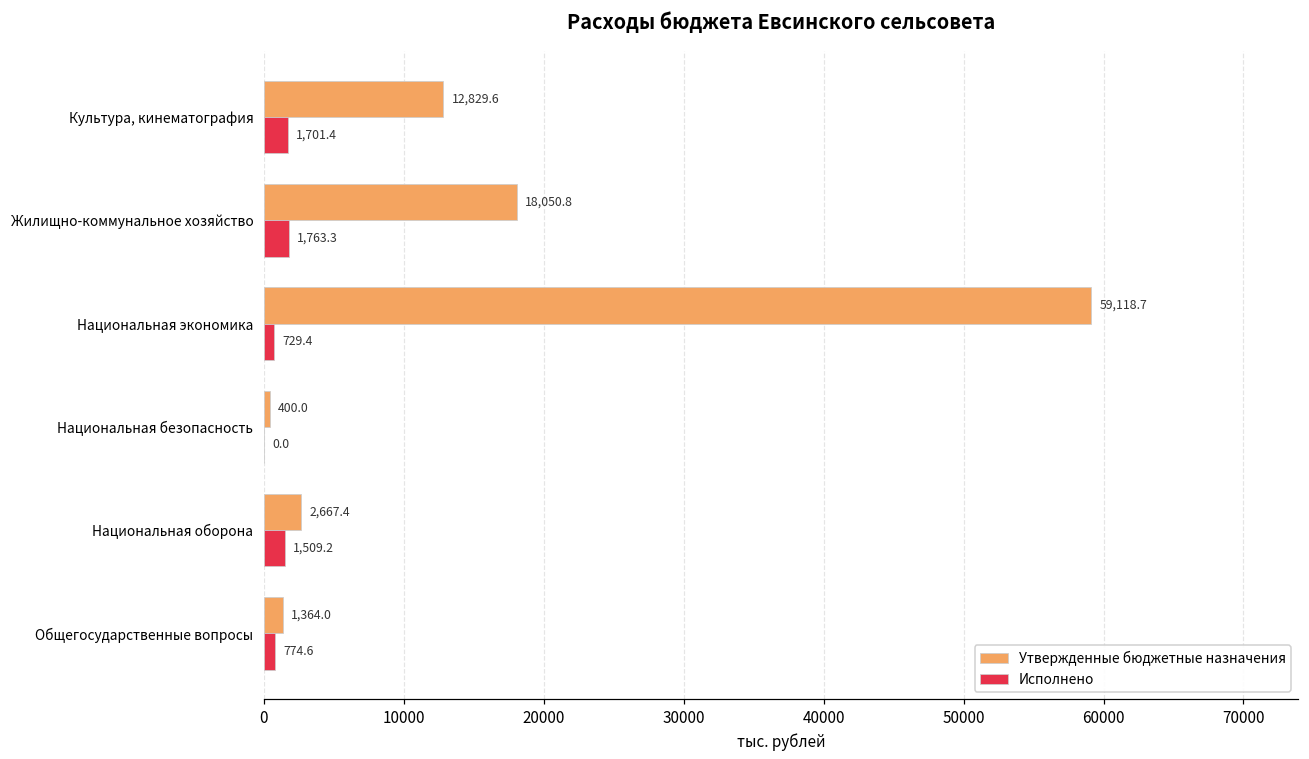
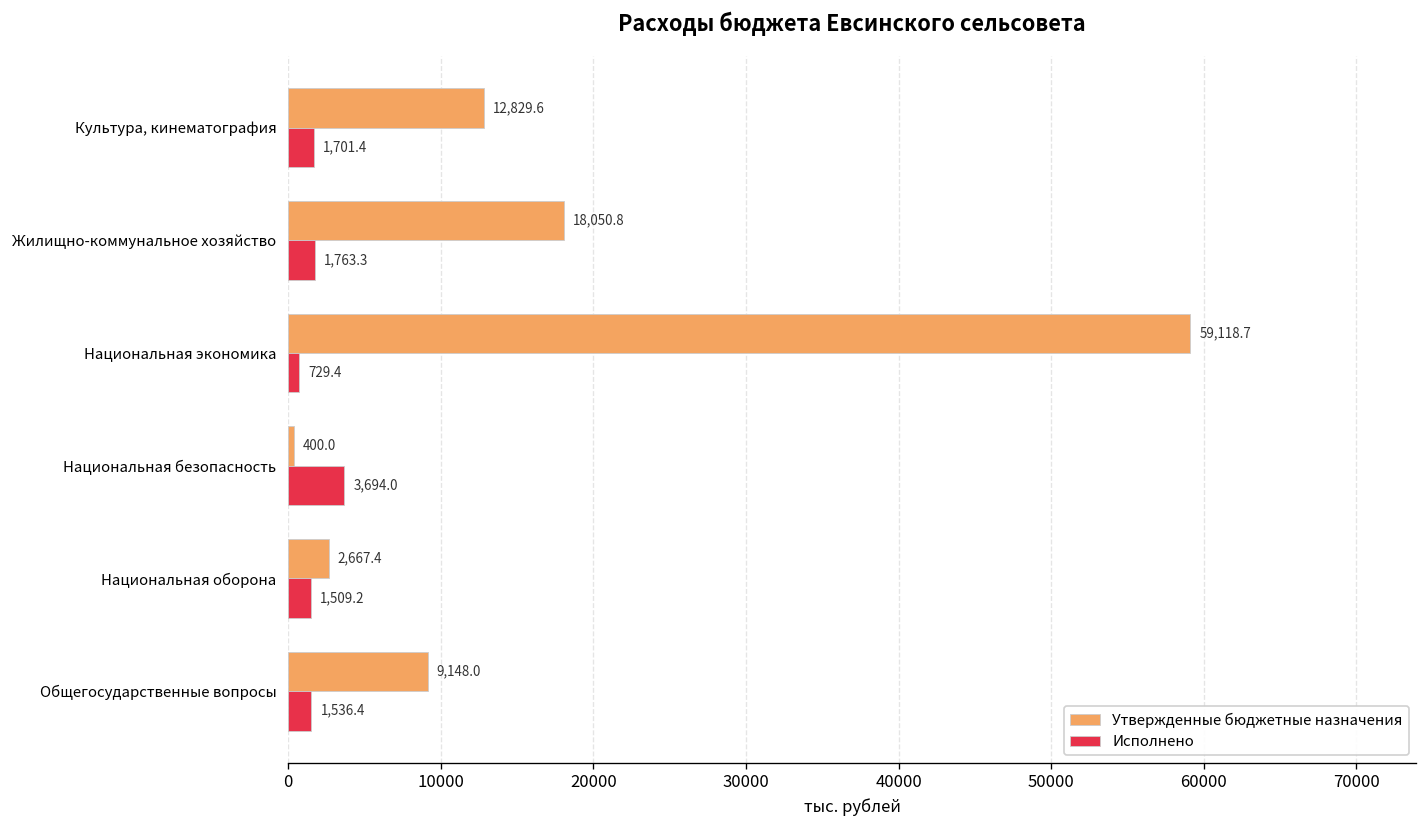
  {
    "Утвержденные бюджетные назначения": {
      "Культура, кинематография": "12,829.6",
      "Жилищно-коммунальное хозяйство": "18,050.8",
      "Национальная экономика": "59,118.7",
      "Национальная безопасность": "400.0",
      "Национальная оборона": "2,667.4",
-     "Общегосударственные вопросы": "1,364.0"
+     "Общегосударственные вопросы": "9,148.0"
    },
    "Исполнено": {
      "Культура, кинематография": "1,701.4",
      "Жилищно-коммунальное хозяйство": "1,763.3",
      "Национальная экономика": "729.4",
-     "Национальная безопасность": "0.0",
+     "Национальная безопасность": "3,694.0",
      "Национальная оборона": "1,509.2",
-     "Общегосударственные вопросы": "774.6"
+     "Общегосударственные вопросы": "1,536.4"
    }
  }
